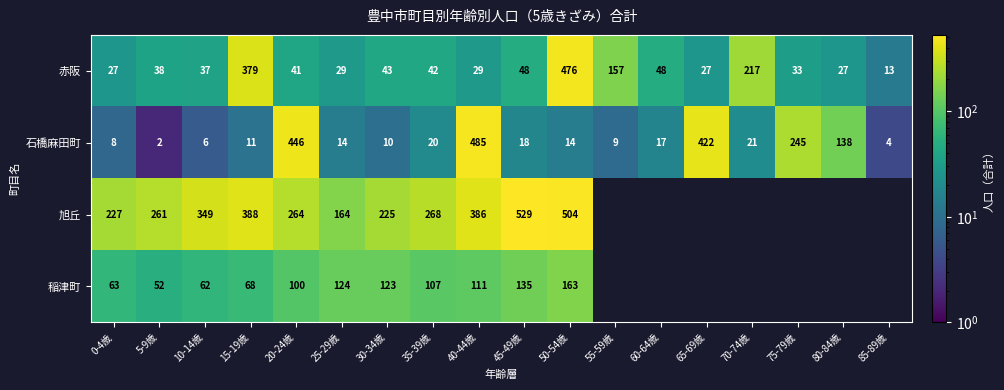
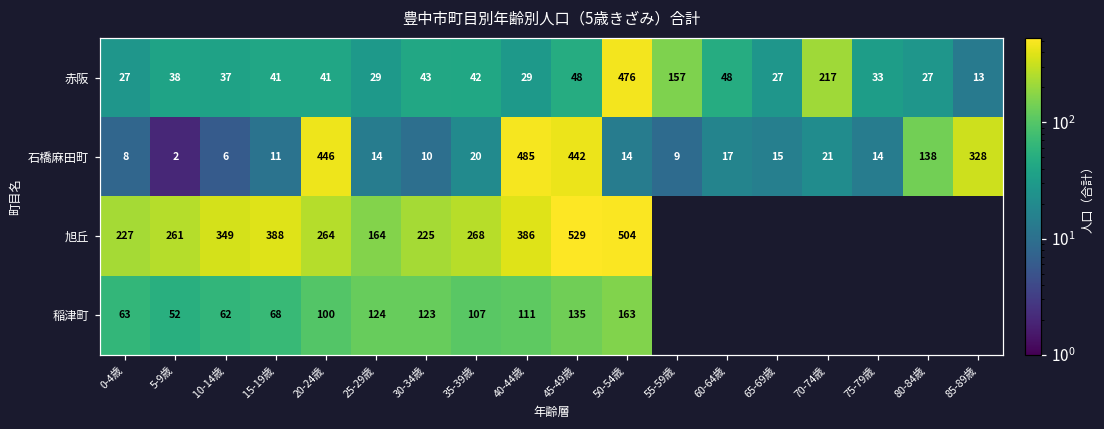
  {
    "赤阪": {
      "0-4歳": 27,
      "5-9歳": 38,
      "10-14歳": 37,
-     "15-19歳": 379,
+     "15-19歳": 41,
      "20-24歳": 41,
      "25-29歳": 29,
      "30-34歳": 43,
      "35-39歳": 42,
      "40-44歳": 29,
      "45-49歳": 48,
      "50-54歳": 476,
      "55-59歳": 157,
      "60-64歳": 48,
      "65-69歳": 27,
      "70-74歳": 217,
      "75-79歳": 33,
      "80-84歳": 27,
      "85-89歳": 13
    },
    "石橋麻田町": {
      "0-4歳": 8,
      "5-9歳": 2,
      "10-14歳": 6,
      "15-19歳": 11,
      "20-24歳": 446,
      "25-29歳": 14,
      "30-34歳": 10,
      "35-39歳": 20,
      "40-44歳": 485,
-     "45-49歳": 18,
+     "45-49歳": 442,
      "50-54歳": 14,
      "55-59歳": 9,
      "60-64歳": 17,
-     "65-69歳": 422,
+     "65-69歳": 15,
      "70-74歳": 21,
-     "75-79歳": 245,
+     "75-79歳": 14,
      "80-84歳": 138,
-     "85-89歳": 4
+     "85-89歳": 328
    },
    "旭丘": {
      "0-4歳": 227,
      "5-9歳": 261,
      "10-14歳": 349,
      "15-19歳": 388,
      "20-24歳": 264,
      "25-29歳": 164,
      "30-34歳": 225,
      "35-39歳": 268,
      "40-44歳": 386,
      "45-49歳": 529,
      "50-54歳": 504
    },
    "稲津町": {
      "0-4歳": 63,
      "5-9歳": 52,
      "10-14歳": 62,
      "15-19歳": 68,
      "20-24歳": 100,
      "25-29歳": 124,
      "30-34歳": 123,
      "35-39歳": 107,
      "40-44歳": 111,
      "45-49歳": 135,
      "50-54歳": 163
    }
  }
